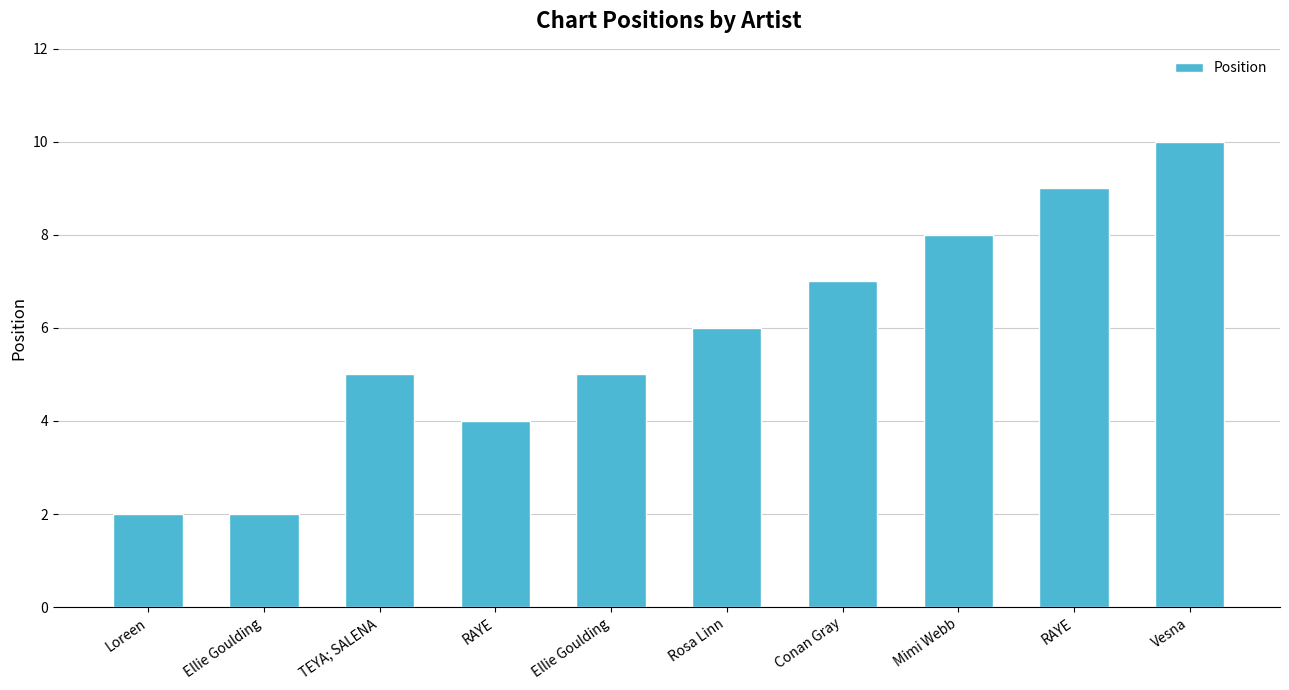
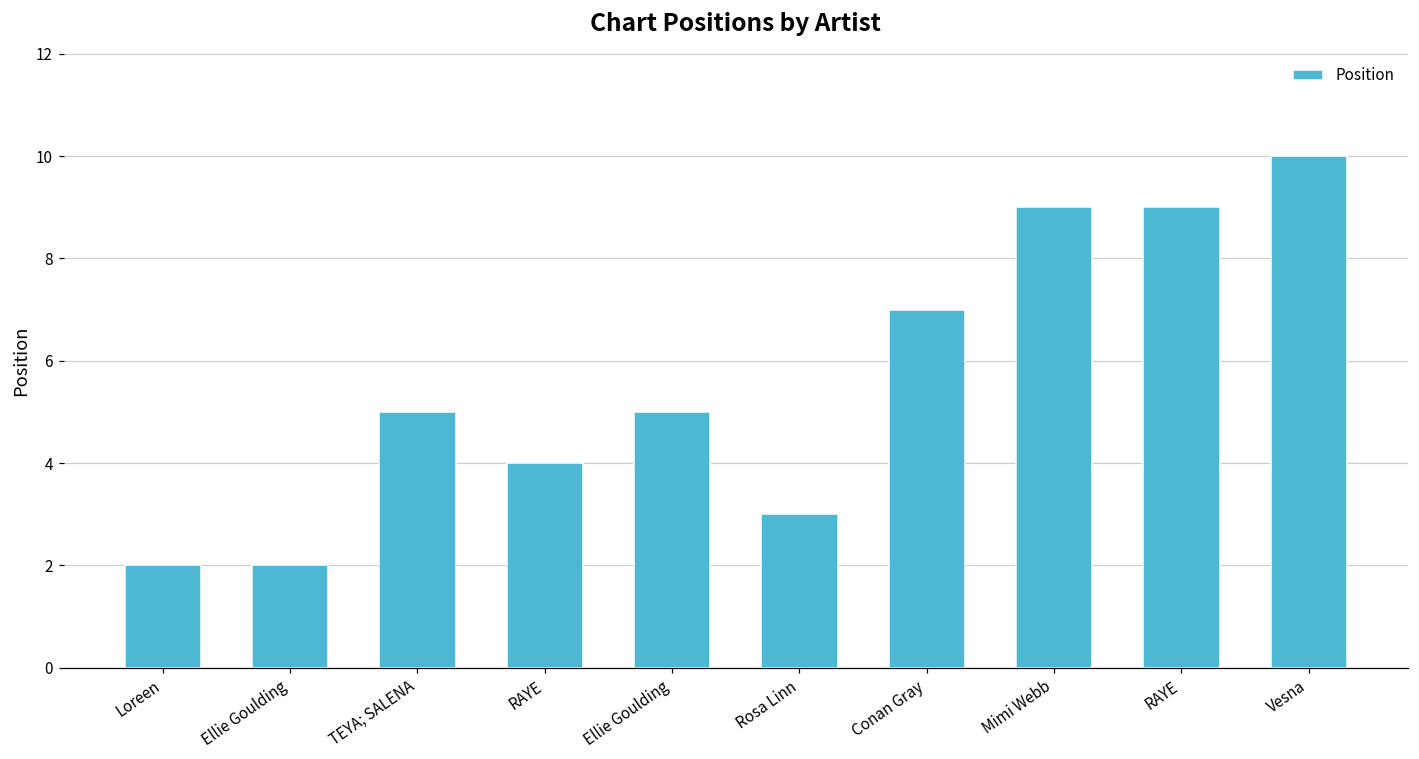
  {
    "Loreen": 2,
    "TEYA; SALENA": 5,
-   "Rosa Linn": 6,
+   "Rosa Linn": 3,
    "Conan Gray": 7,
-   "Mimi Webb": 8,
+   "Mimi Webb": 9,
    "Vesna": 10
  }
